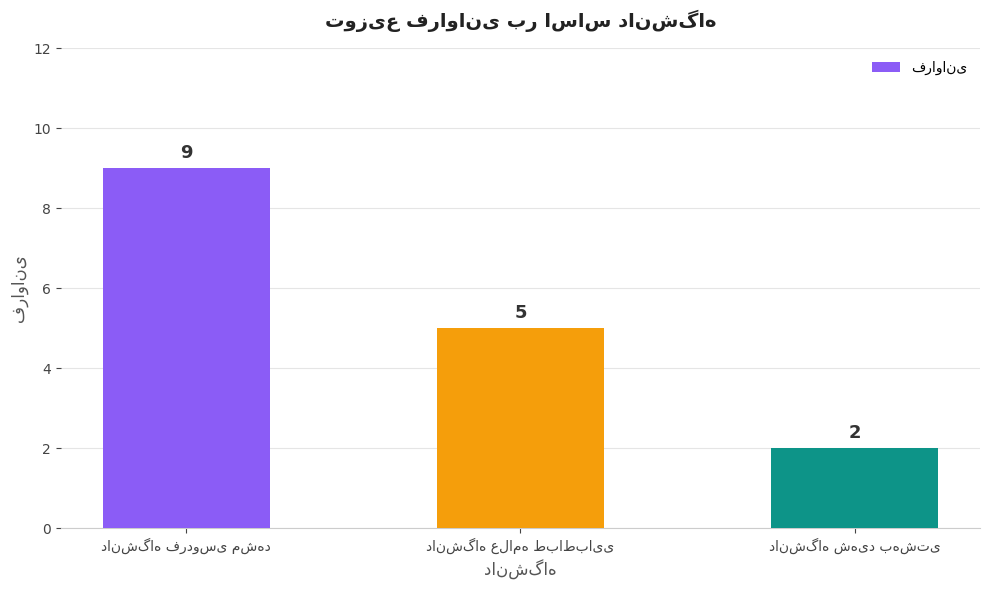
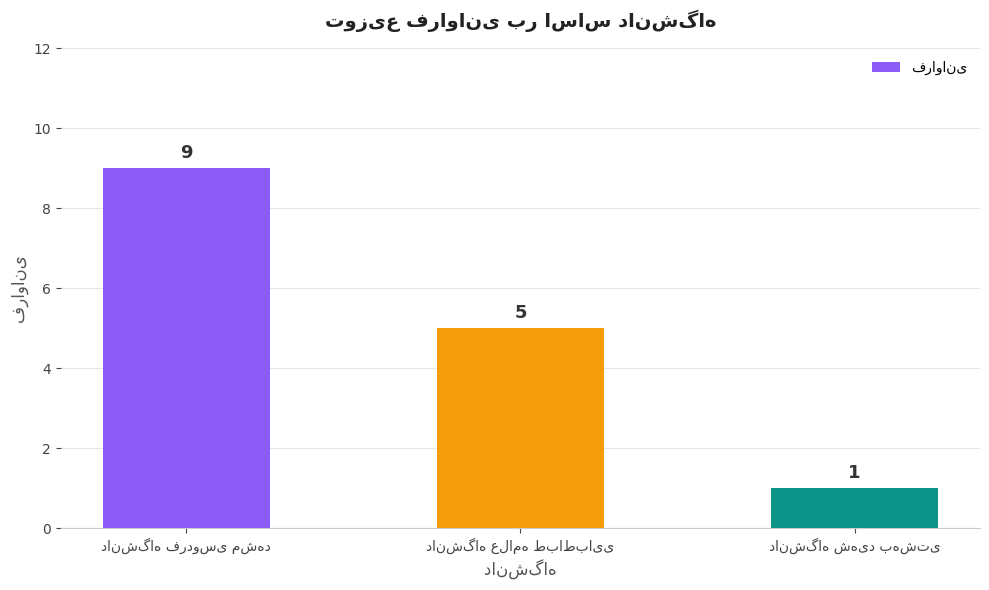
  {
    "دانشگاه فردوسی مشهد": 9,
    "دانشگاه علامه طباطبایی": 5,
-   "دانشگاه شهید بهشتی": 2
+   "دانشگاه شهید بهشتی": 1
  }
